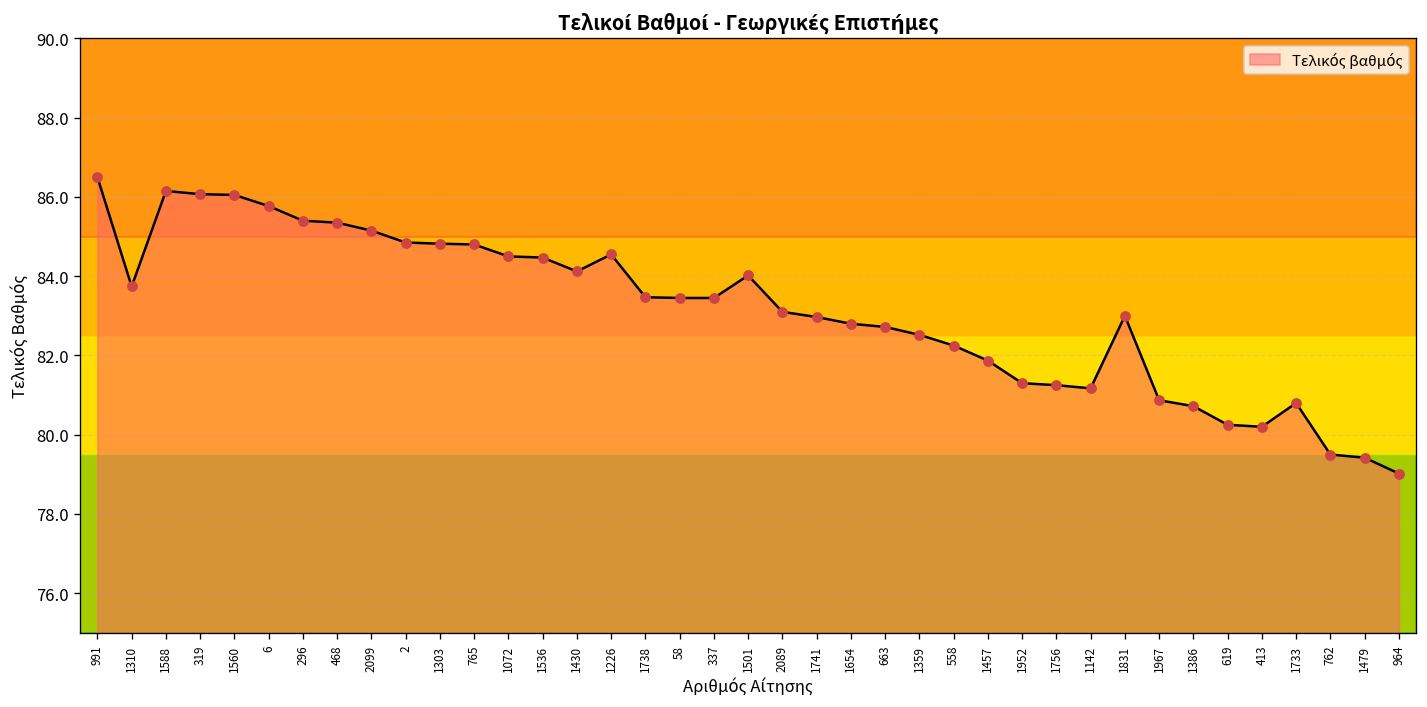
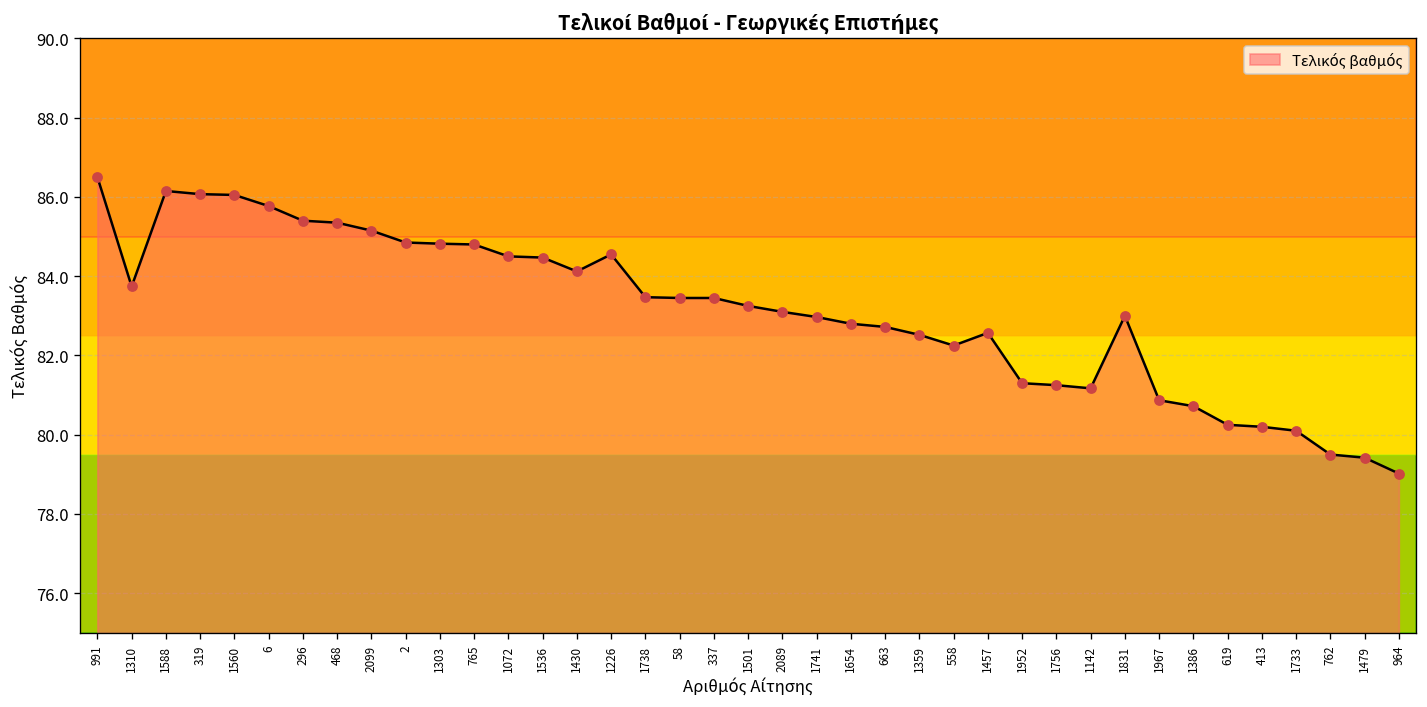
  {
    "991": 86.5,
    "1310": 83.7,
    "1588": 86.2,
    "319": 86.1,
    "1560": 86.1,
    "6": 85.8,
    "296": 85.4,
    "468": 85.4,
    "2099": 85.2,
    "2": 84.9,
    "1303": 84.8,
    "765": 84.8,
    "1072": 84.5,
    "1536": 84.5,
    "1430": 84.1,
    "1226": 84.6,
    "1738": 83.5,
    "58": 83.5,
    "337": 83.5,
-   "1501": 84.0,
+   "1501": 83.3,
    "2089": 83.1,
    "1741": 83.0,
    "1654": 82.8,
    "663": 82.7,
    "1359": 82.5,
    "558": 82.3,
-   "1457": 81.9,
+   "1457": 82.6,
    "1952": 81.3,
    "1756": 81.3,
    "1142": 81.2,
    "1831": 83.0,
    "1967": 80.9,
    "1386": 80.7,
    "619": 80.3,
    "413": 80.2,
-   "1733": 80.8,
+   "1733": 80.1,
    "762": 79.5,
    "1479": 79.4,
    "964": 79.0
  }
